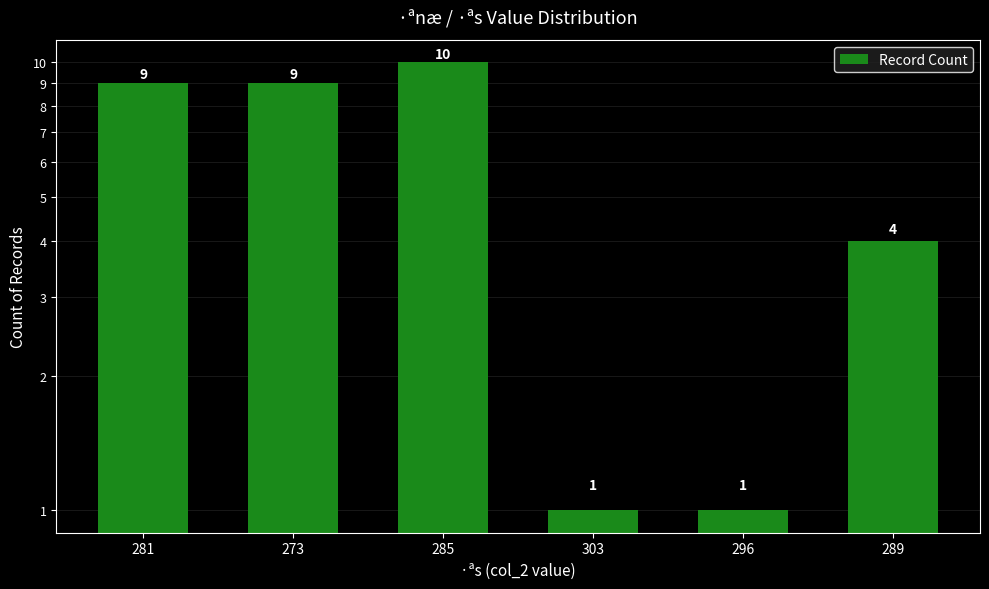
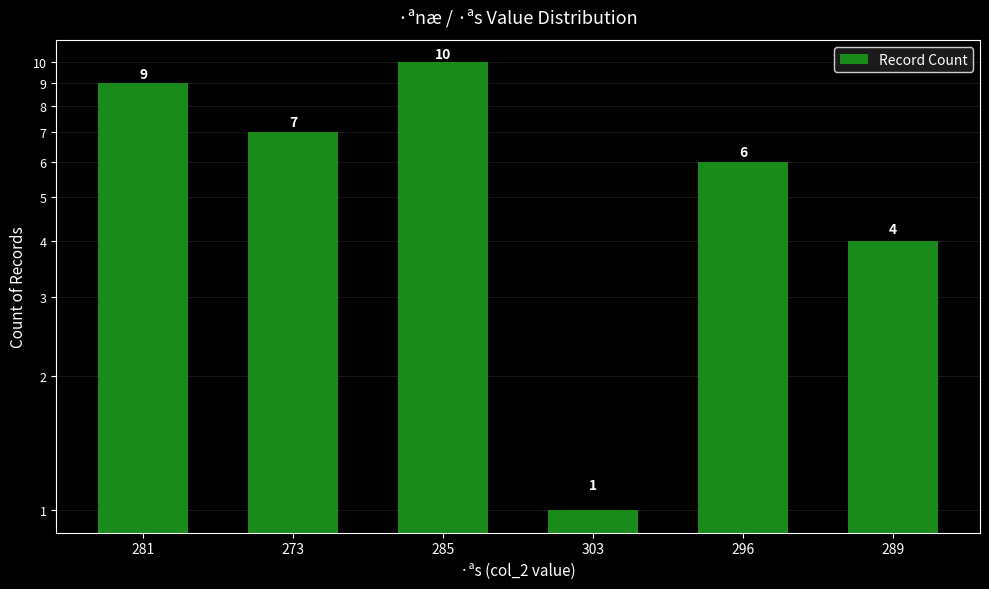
  {
    "281": 9,
-   "273": 9,
+   "273": 7,
    "285": 10,
    "303": 1,
-   "296": 1,
+   "296": 6,
    "289": 4
  }
